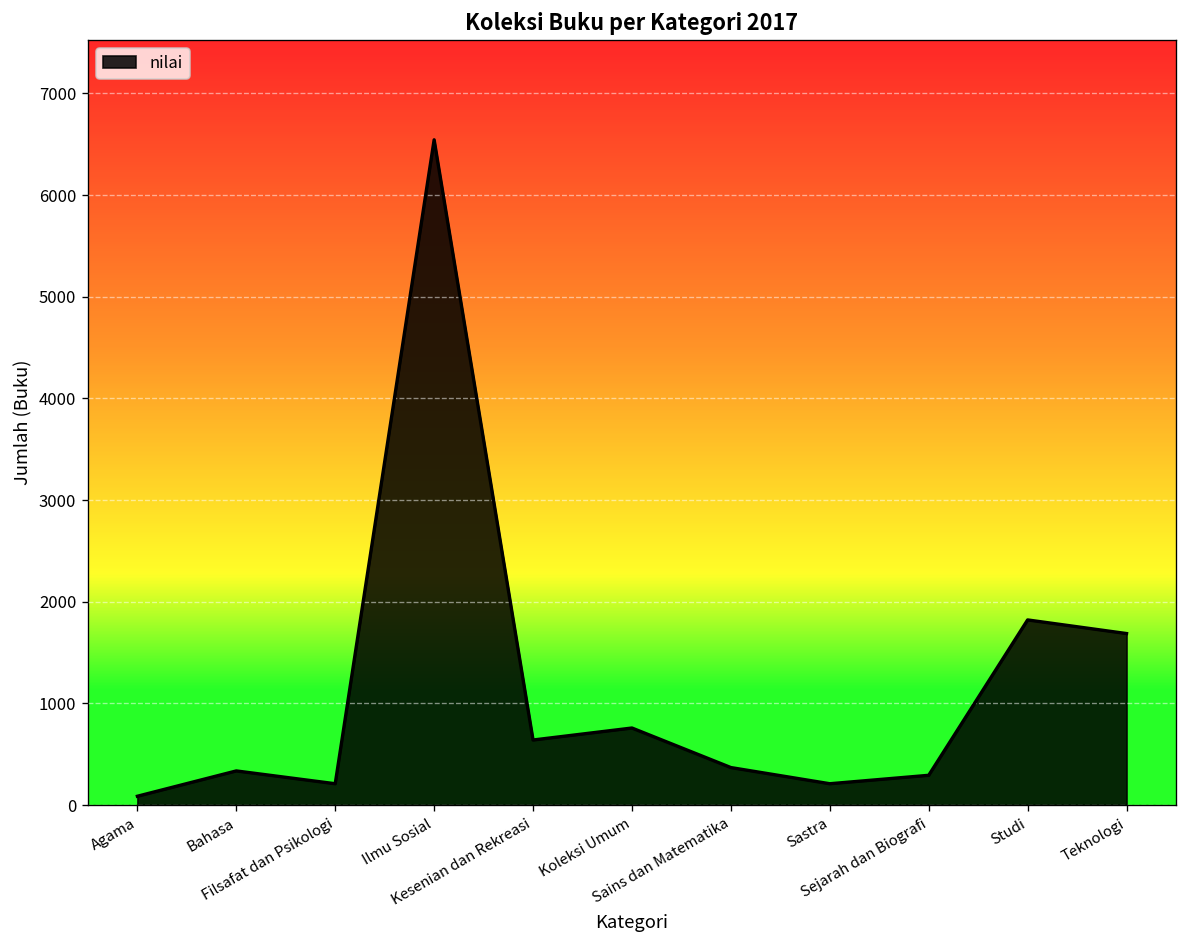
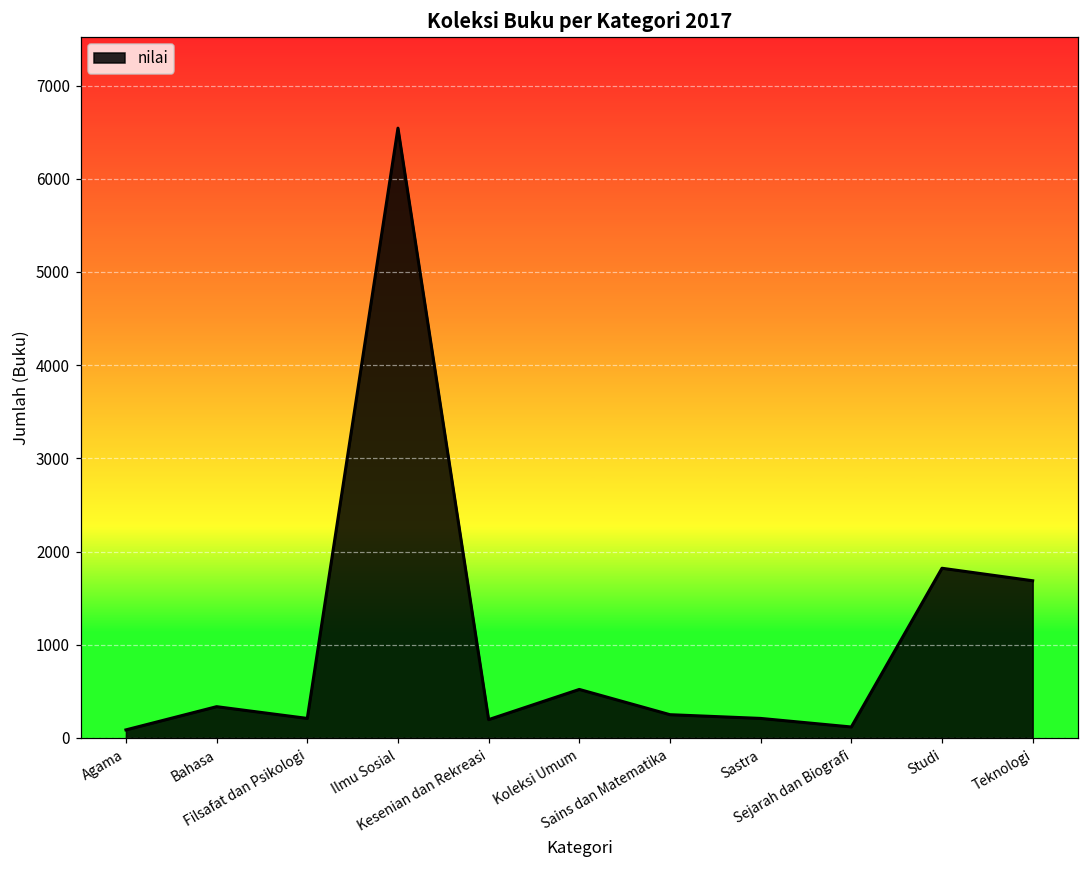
  {
    "Agama": 100,
    "Bahasa": 300,
    "Filsafat dan Psikologi": 200,
    "Ilmu Sosial": 6500,
-   "Kesenian dan Rekreasi": 600,
-   "Koleksi Umum": 800,
-   "Sains dan Matematika": 400,
+   "Kesenian dan Rekreasi": 200,
+   "Koleksi Umum": 500,
+   "Sains dan Matematika": 300,
    "Sastra": 200,
-   "Sejarah dan Biografi": 300,
+   "Sejarah dan Biografi": 100,
    "Studi": 1800,
    "Teknologi": 1700
  }
